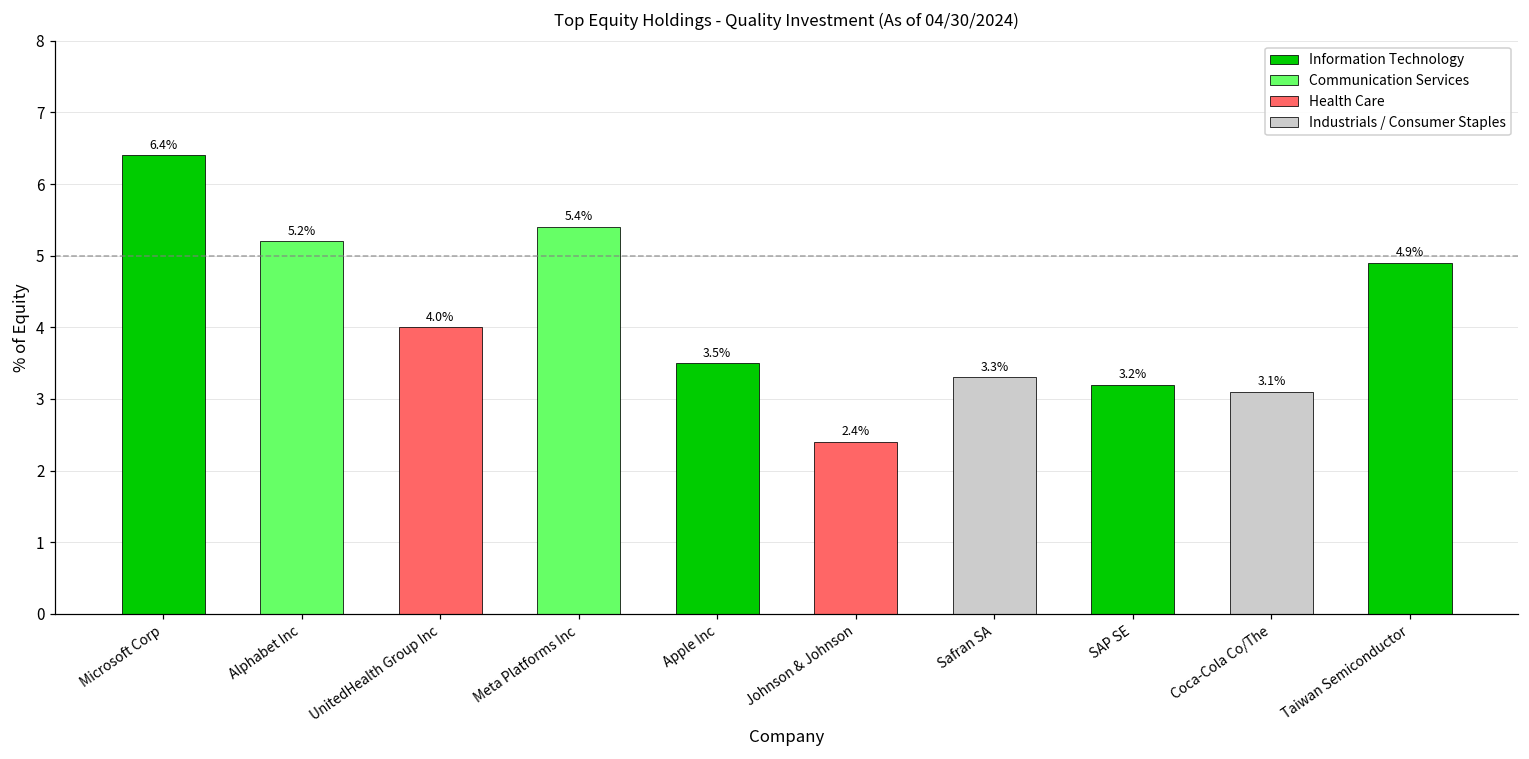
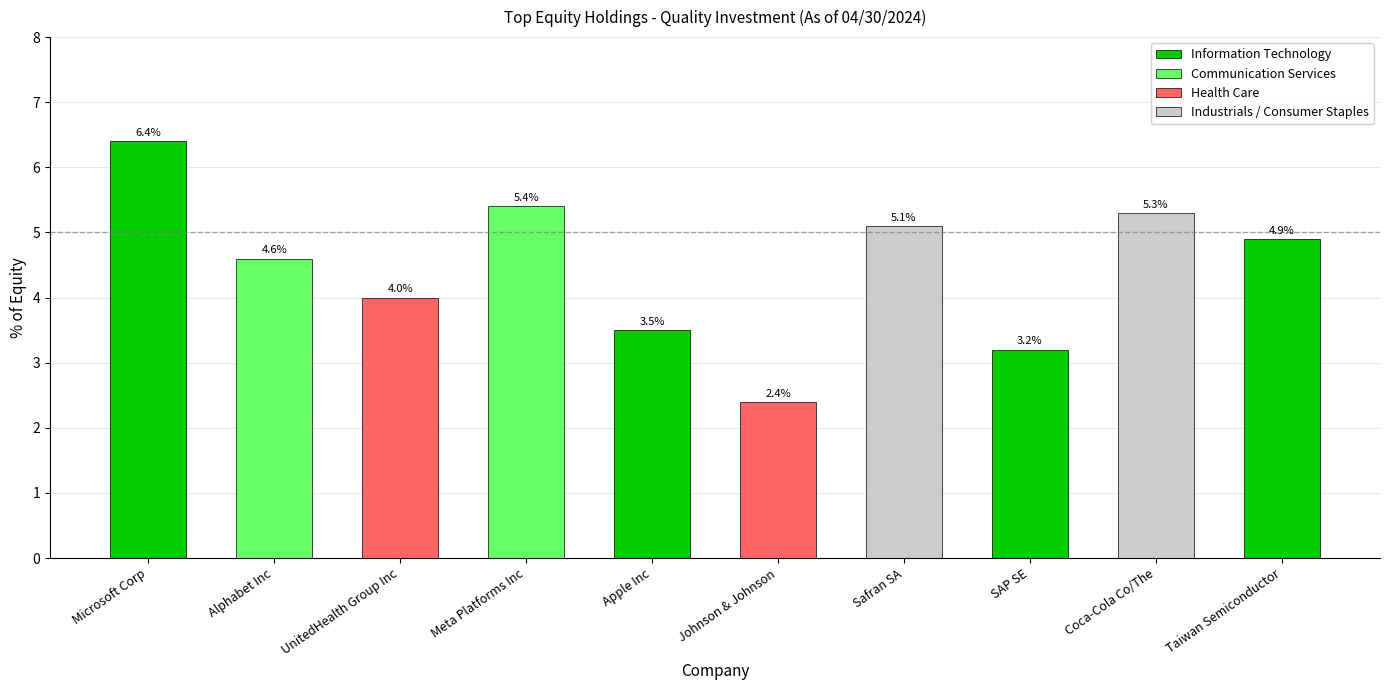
  {
    "Microsoft Corp": "6.4%",
-   "Alphabet Inc": "5.2%",
+   "Alphabet Inc": "4.6%",
    "UnitedHealth Group Inc": "4.0%",
    "Meta Platforms Inc": "5.4%",
    "Apple Inc": "3.5%",
    "Johnson & Johnson": "2.4%",
-   "Safran SA": "3.3%",
+   "Safran SA": "5.1%",
    "SAP SE": "3.2%",
-   "Coca-Cola Co/The": "3.1%",
+   "Coca-Cola Co/The": "5.3%",
    "Taiwan Semiconductor": "4.9%"
  }
